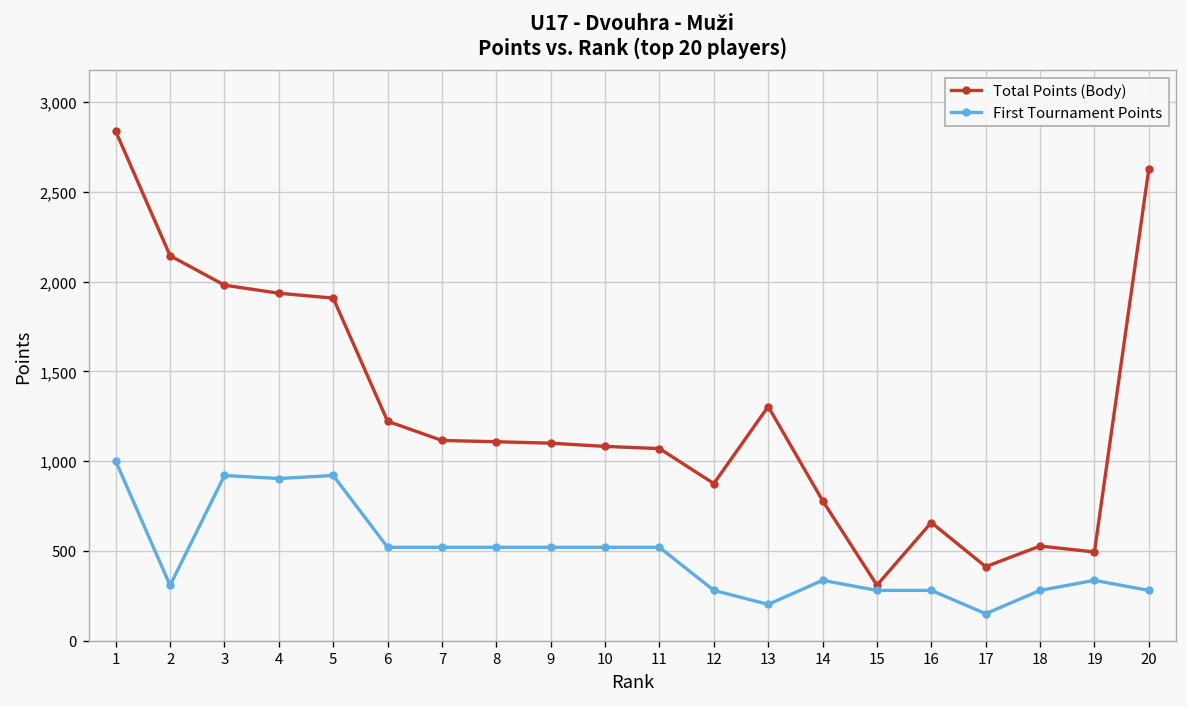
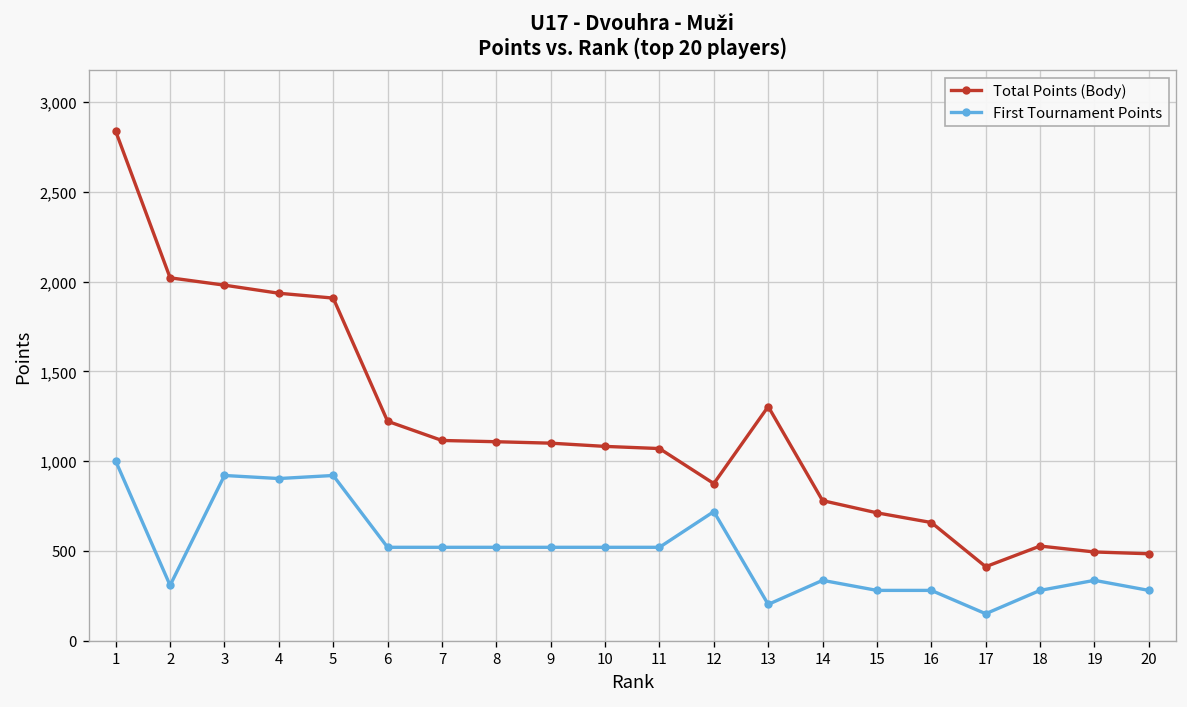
  {
    "Total Points (Body)": {
      "1": "2,840",
-     "2": "2,140",
+     "2": "2,020",
      "3": "1,980",
      "4": "1,940",
      "5": "1,910",
      "6": "1,220",
      "7": "1,120",
      "8": "1,110",
      "9": "1,100",
      "10": "1,080",
      "11": "1,070",
      "12": "880",
      "13": "1,300",
      "14": "780",
-     "15": "310",
+     "15": "710",
      "16": "660",
      "17": "410",
      "18": "530",
      "19": "490",
-     "20": "2,630"
+     "20": "480"
    },
    "First Tournament Points": {
      "1": "1,000",
      "2": "310",
      "3": "920",
      "4": "900",
      "5": "920",
      "6": "520",
      "7": "520",
      "8": "520",
      "9": "520",
      "10": "520",
      "11": "520",
-     "12": "280",
+     "12": "720",
      "13": "200",
      "14": "340",
      "15": "280",
      "16": "280",
      "17": "150",
      "18": "280",
      "19": "340",
      "20": "280"
    }
  }
